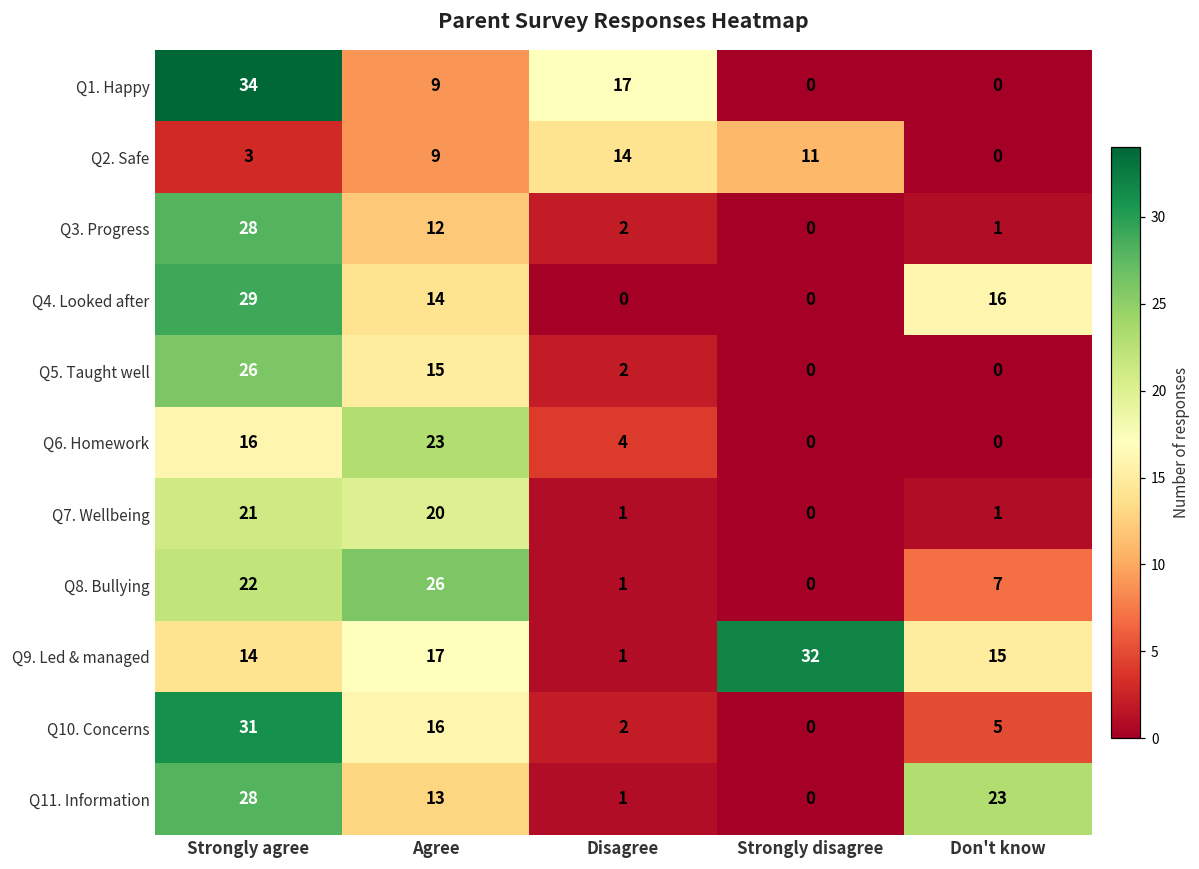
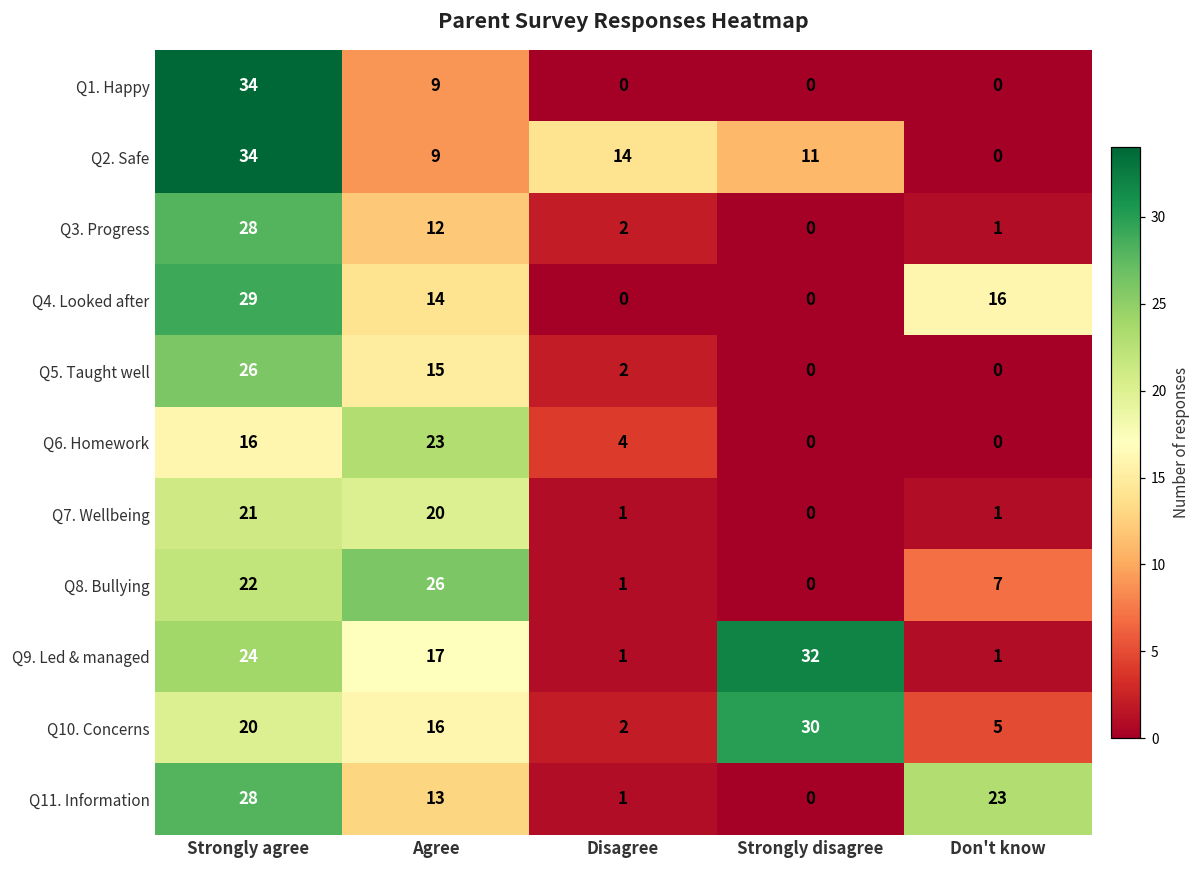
  {
    "Q1. Happy": {
      "Strongly agree": 34,
      "Agree": 9,
-     "Disagree": 17,
+     "Disagree": 0,
      "Strongly disagree": 0,
      "Don't know": 0
    },
    "Q2. Safe": {
-     "Strongly agree": 3,
+     "Strongly agree": 34,
      "Agree": 9,
      "Disagree": 14,
      "Strongly disagree": 11,
      "Don't know": 0
    },
    "Q3. Progress": {
      "Strongly agree": 28,
      "Agree": 12,
      "Disagree": 2,
      "Strongly disagree": 0,
      "Don't know": 1
    },
    "Q4. Looked after": {
      "Strongly agree": 29,
      "Agree": 14,
      "Disagree": 0,
      "Strongly disagree": 0,
      "Don't know": 16
    },
    "Q5. Taught well": {
      "Strongly agree": 26,
      "Agree": 15,
      "Disagree": 2,
      "Strongly disagree": 0,
      "Don't know": 0
    },
    "Q6. Homework": {
      "Strongly agree": 16,
      "Agree": 23,
      "Disagree": 4,
      "Strongly disagree": 0,
      "Don't know": 0
    },
    "Q7. Wellbeing": {
      "Strongly agree": 21,
      "Agree": 20,
      "Disagree": 1,
      "Strongly disagree": 0,
      "Don't know": 1
    },
    "Q8. Bullying": {
      "Strongly agree": 22,
      "Agree": 26,
      "Disagree": 1,
      "Strongly disagree": 0,
      "Don't know": 7
    },
    "Q9. Led & managed": {
-     "Strongly agree": 14,
+     "Strongly agree": 24,
      "Agree": 17,
      "Disagree": 1,
      "Strongly disagree": 32,
-     "Don't know": 15
+     "Don't know": 1
    },
    "Q10. Concerns": {
-     "Strongly agree": 31,
+     "Strongly agree": 20,
      "Agree": 16,
      "Disagree": 2,
-     "Strongly disagree": 0,
+     "Strongly disagree": 30,
      "Don't know": 5
    },
    "Q11. Information": {
      "Strongly agree": 28,
      "Agree": 13,
      "Disagree": 1,
      "Strongly disagree": 0,
      "Don't know": 23
    }
  }
